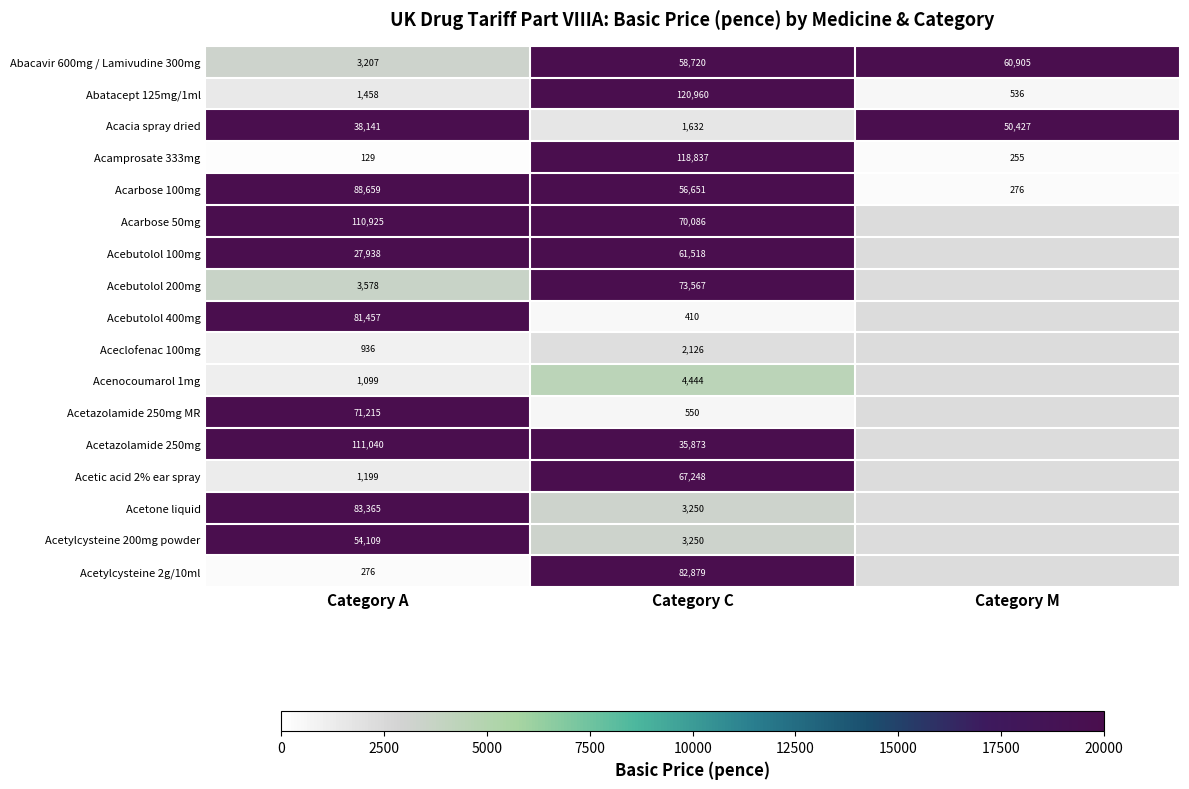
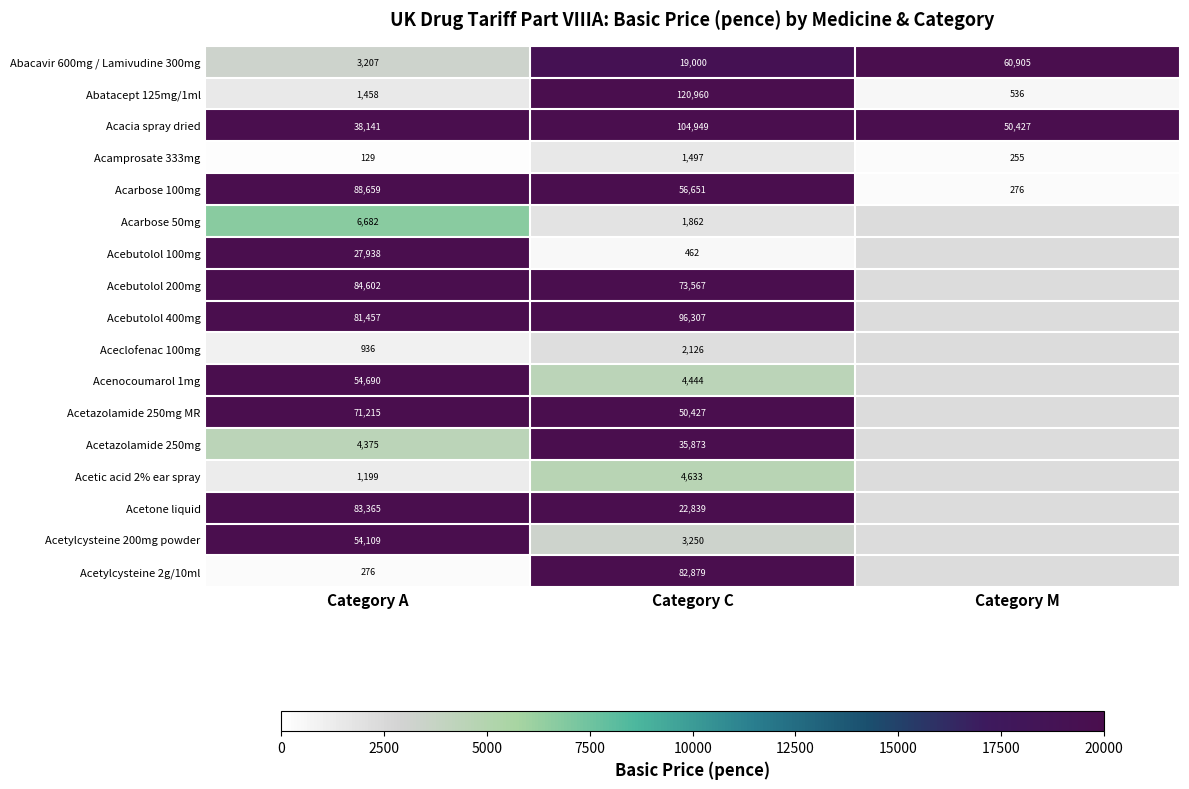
  {
    "Abacavir 600mg / Lamivudine 300mg": {
      "Category A": "3,207",
-     "Category C": "58,720",
+     "Category C": "19,000",
      "Category M": "60,905"
    },
    "Abatacept 125mg/1ml": {
      "Category A": "1,458",
      "Category C": "120,960",
      "Category M": "536"
    },
    "Acacia spray dried": {
      "Category A": "38,141",
-     "Category C": "1,632",
+     "Category C": "104,949",
      "Category M": "50,427"
    },
    "Acamprosate 333mg": {
      "Category A": "129",
-     "Category C": "118,837",
+     "Category C": "1,497",
      "Category M": "255"
    },
    "Acarbose 100mg": {
      "Category A": "88,659",
      "Category C": "56,651",
      "Category M": "276"
    },
    "Acarbose 50mg": {
-     "Category A": "110,925",
-     "Category C": "70,086"
+     "Category A": "6,682",
+     "Category C": "1,862"
    },
    "Acebutolol 100mg": {
      "Category A": "27,938",
-     "Category C": "61,518"
+     "Category C": "462"
    },
    "Acebutolol 200mg": {
-     "Category A": "3,578",
+     "Category A": "84,602",
      "Category C": "73,567"
    },
    "Acebutolol 400mg": {
      "Category A": "81,457",
-     "Category C": "410"
+     "Category C": "96,307"
    },
    "Aceclofenac 100mg": {
      "Category A": "936",
      "Category C": "2,126"
    },
    "Acenocoumarol 1mg": {
-     "Category A": "1,099",
+     "Category A": "54,690",
      "Category C": "4,444"
    },
    "Acetazolamide 250mg MR": {
      "Category A": "71,215",
-     "Category C": "550"
+     "Category C": "50,427"
    },
    "Acetazolamide 250mg": {
-     "Category A": "111,040",
+     "Category A": "4,375",
      "Category C": "35,873"
    },
    "Acetic acid 2% ear spray": {
      "Category A": "1,199",
-     "Category C": "67,248"
+     "Category C": "4,633"
    },
    "Acetone liquid": {
      "Category A": "83,365",
-     "Category C": "3,250"
+     "Category C": "22,839"
    },
    "Acetylcysteine 200mg powder": {
      "Category A": "54,109",
      "Category C": "3,250"
    },
    "Acetylcysteine 2g/10ml": {
      "Category A": "276",
      "Category C": "82,879"
    }
  }
